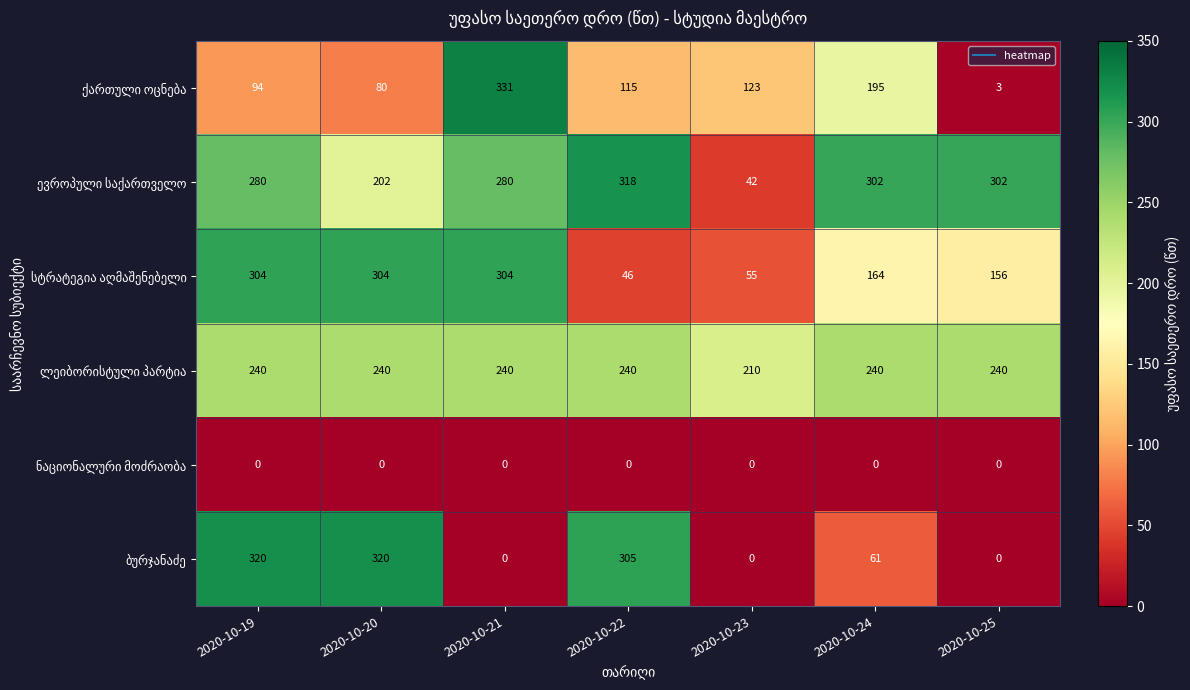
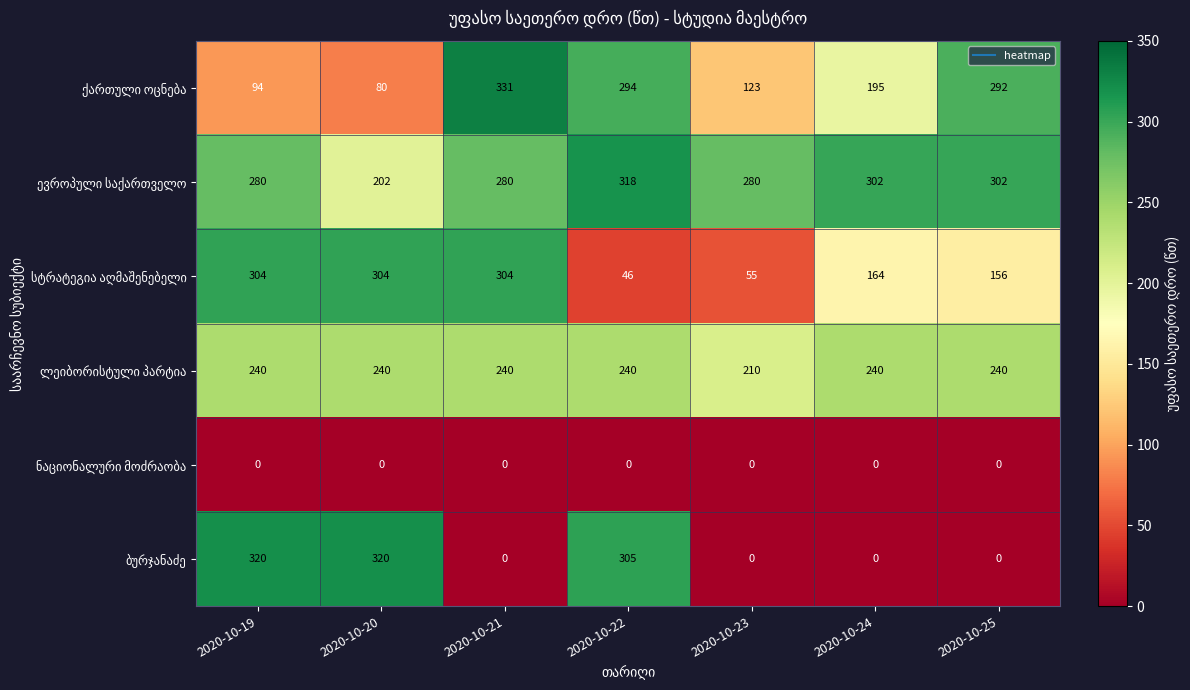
  {
    "ქართული ოცნება": {
      "2020-10-19": 94,
      "2020-10-20": 80,
      "2020-10-21": 331,
-     "2020-10-22": 115,
+     "2020-10-22": 294,
      "2020-10-23": 123,
      "2020-10-24": 195,
-     "2020-10-25": 3
+     "2020-10-25": 292
    },
    "ევროპული საქართველო": {
      "2020-10-19": 280,
      "2020-10-20": 202,
      "2020-10-21": 280,
      "2020-10-22": 318,
-     "2020-10-23": 42,
+     "2020-10-23": 280,
      "2020-10-24": 302,
      "2020-10-25": 302
    },
    "სტრატეგია აღმაშენებელი": {
      "2020-10-19": 304,
      "2020-10-20": 304,
      "2020-10-21": 304,
      "2020-10-22": 46,
      "2020-10-23": 55,
      "2020-10-24": 164,
      "2020-10-25": 156
    },
    "ლეიბორისტული პარტია": {
      "2020-10-19": 240,
      "2020-10-20": 240,
      "2020-10-21": 240,
      "2020-10-22": 240,
      "2020-10-23": 210,
      "2020-10-24": 240,
      "2020-10-25": 240
    },
    "ნაციონალური მოძრაობა": {
      "2020-10-19": 0,
      "2020-10-20": 0,
      "2020-10-21": 0,
      "2020-10-22": 0,
      "2020-10-23": 0,
      "2020-10-24": 0,
      "2020-10-25": 0
    },
    "ბურჯანაძე": {
      "2020-10-19": 320,
      "2020-10-20": 320,
      "2020-10-21": 0,
      "2020-10-22": 305,
      "2020-10-23": 0,
-     "2020-10-24": 61,
+     "2020-10-24": 0,
      "2020-10-25": 0
    }
  }
